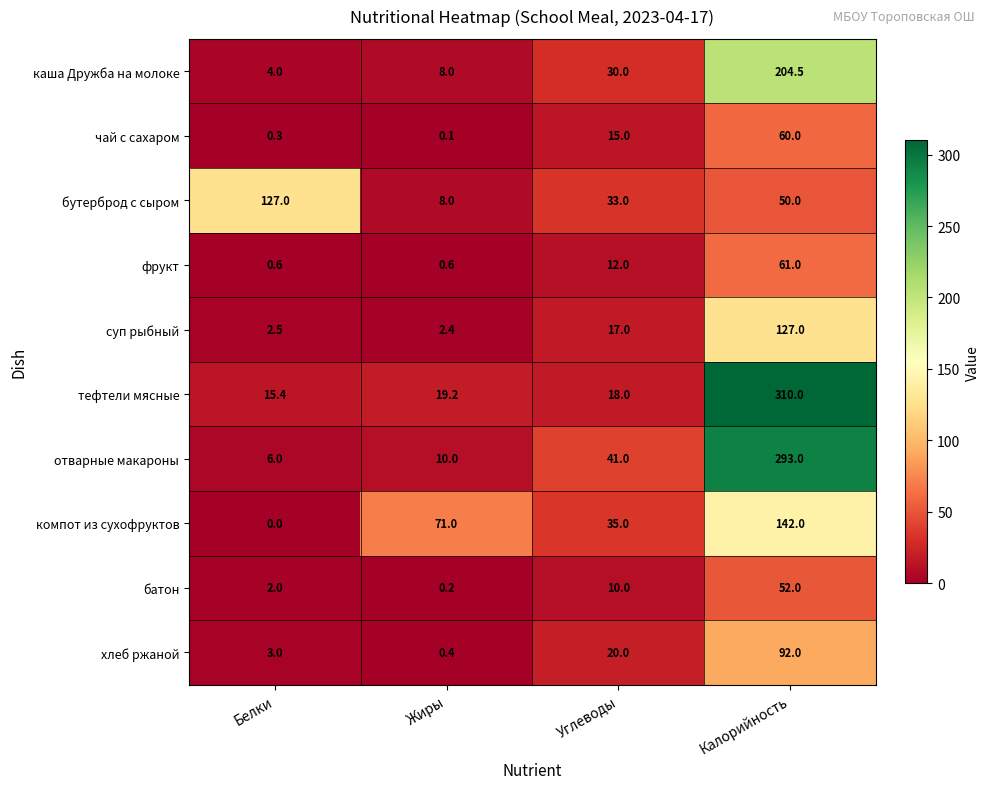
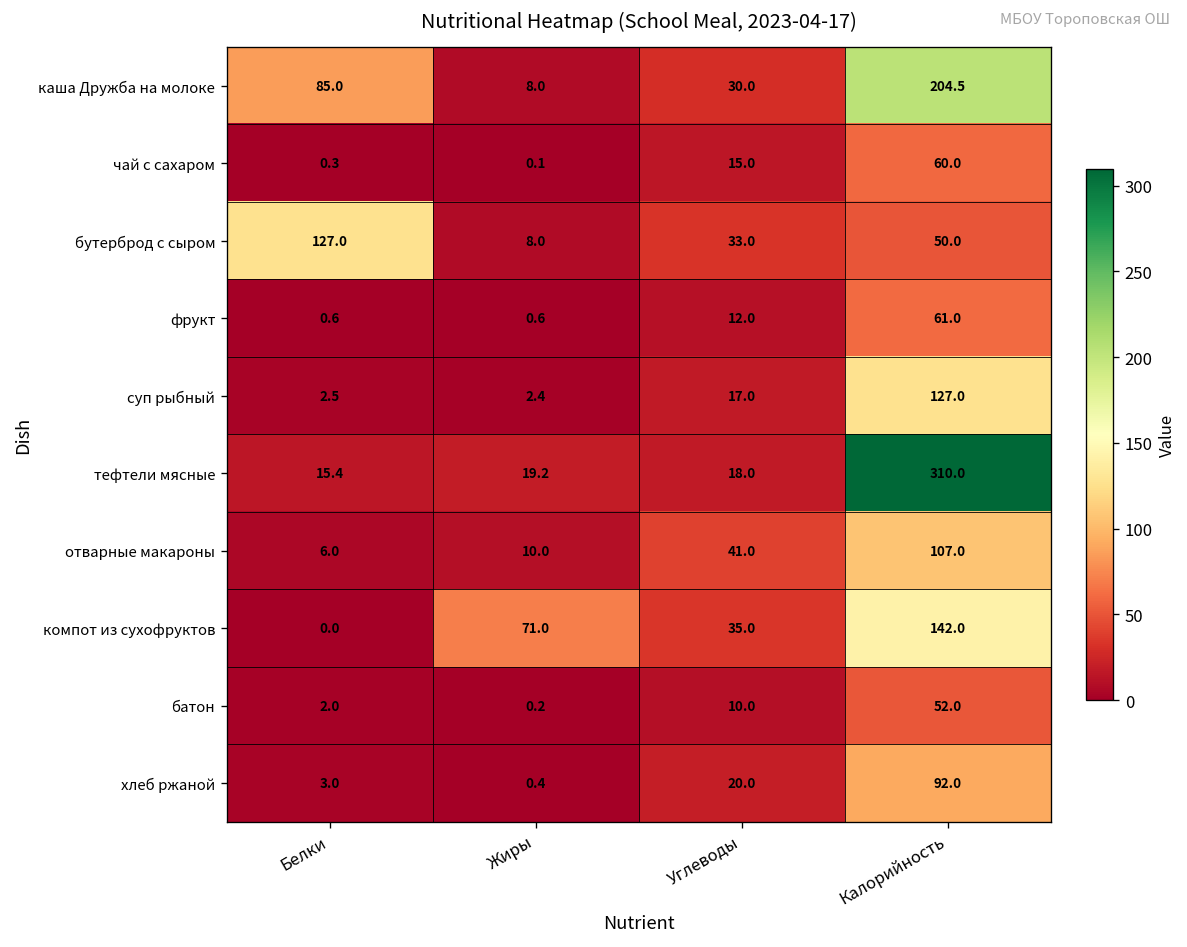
  {
    "каша Дружба на молоке": {
-     "Белки": 4.0,
+     "Белки": 85.0,
      "Жиры": 8.0,
      "Углеводы": 30.0,
      "Калорийность": 204.5
    },
    "чай с сахаром": {
      "Белки": 0.3,
      "Жиры": 0.1,
      "Углеводы": 15.0,
      "Калорийность": 60.0
    },
    "бутерброд с сыром": {
      "Белки": 127.0,
      "Жиры": 8.0,
      "Углеводы": 33.0,
      "Калорийность": 50.0
    },
    "фрукт": {
      "Белки": 0.6,
      "Жиры": 0.6,
      "Углеводы": 12.0,
      "Калорийность": 61.0
    },
    "суп рыбный": {
      "Белки": 2.5,
      "Жиры": 2.4,
      "Углеводы": 17.0,
      "Калорийность": 127.0
    },
    "тефтели мясные": {
      "Белки": 15.4,
      "Жиры": 19.2,
      "Углеводы": 18.0,
      "Калорийность": 310.0
    },
    "отварные макароны": {
      "Белки": 6.0,
      "Жиры": 10.0,
      "Углеводы": 41.0,
-     "Калорийность": 293.0
+     "Калорийность": 107.0
    },
    "компот из сухофруктов": {
      "Белки": 0.0,
      "Жиры": 71.0,
      "Углеводы": 35.0,
      "Калорийность": 142.0
    },
    "батон": {
      "Белки": 2.0,
      "Жиры": 0.2,
      "Углеводы": 10.0,
      "Калорийность": 52.0
    },
    "хлеб ржаной": {
      "Белки": 3.0,
      "Жиры": 0.4,
      "Углеводы": 20.0,
      "Калорийность": 92.0
    }
  }
